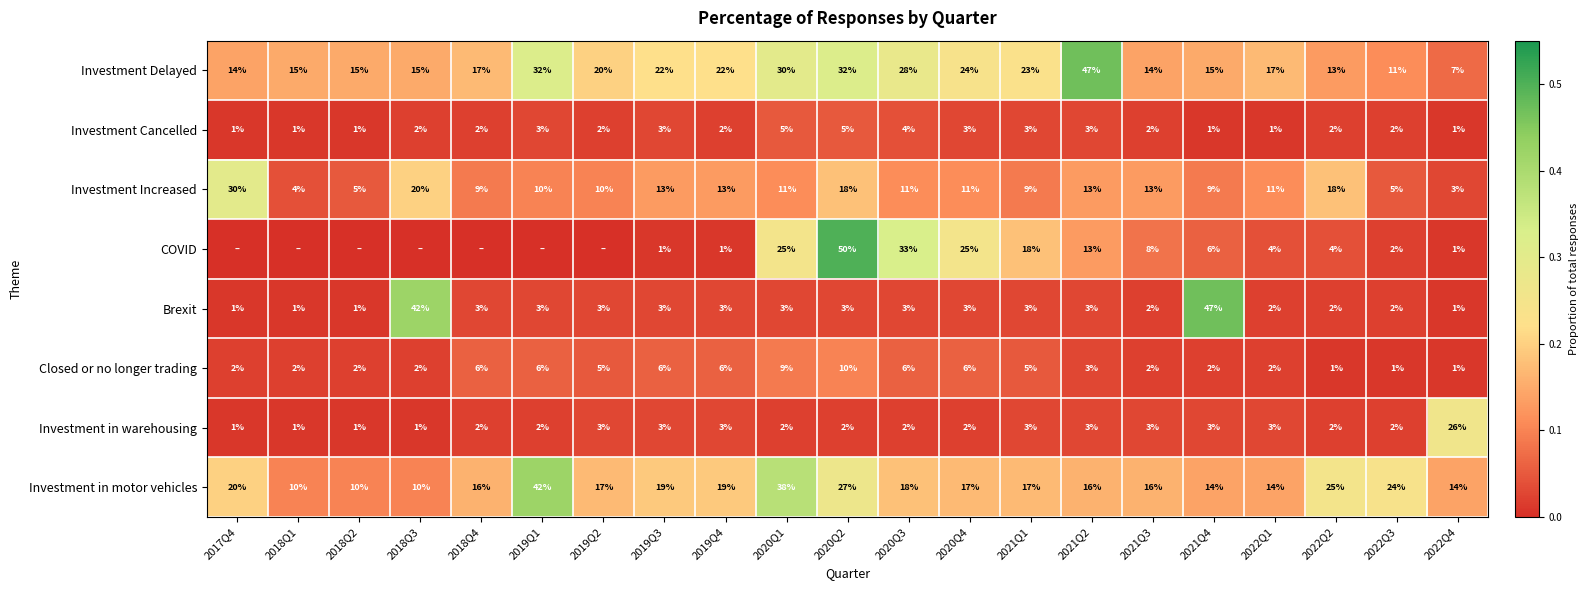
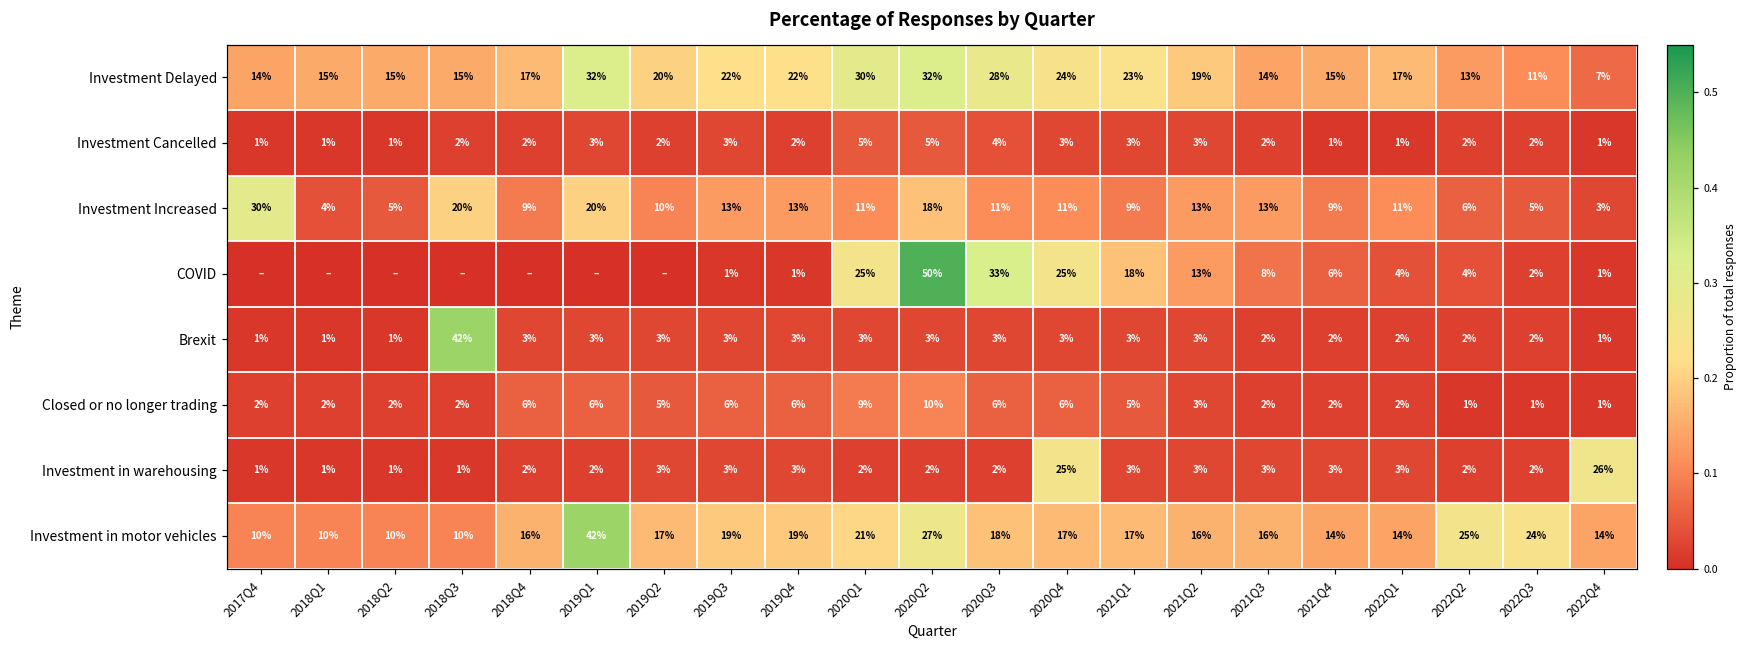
  {
    "Investment Delayed": {
      "2017Q4": "14%",
      "2018Q1": "15%",
      "2018Q2": "15%",
      "2018Q3": "15%",
      "2018Q4": "17%",
      "2019Q1": "32%",
      "2019Q2": "20%",
      "2019Q3": "22%",
      "2019Q4": "22%",
      "2020Q1": "30%",
      "2020Q2": "32%",
      "2020Q3": "28%",
      "2020Q4": "24%",
      "2021Q1": "23%",
-     "2021Q2": "47%",
+     "2021Q2": "19%",
      "2021Q3": "14%",
      "2021Q4": "15%",
      "2022Q1": "17%",
      "2022Q2": "13%",
      "2022Q3": "11%",
      "2022Q4": "7%"
    },
    "Investment Cancelled": {
      "2017Q4": "1%",
      "2018Q1": "1%",
      "2018Q2": "1%",
      "2018Q3": "2%",
      "2018Q4": "2%",
      "2019Q1": "3%",
      "2019Q2": "2%",
      "2019Q3": "3%",
      "2019Q4": "2%",
      "2020Q1": "5%",
      "2020Q2": "5%",
      "2020Q3": "4%",
      "2020Q4": "3%",
      "2021Q1": "3%",
      "2021Q2": "3%",
      "2021Q3": "2%",
      "2021Q4": "1%",
      "2022Q1": "1%",
      "2022Q2": "2%",
      "2022Q3": "2%",
      "2022Q4": "1%"
    },
    "Investment Increased": {
      "2017Q4": "30%",
      "2018Q1": "4%",
      "2018Q2": "5%",
      "2018Q3": "20%",
      "2018Q4": "9%",
-     "2019Q1": "10%",
+     "2019Q1": "20%",
      "2019Q2": "10%",
      "2019Q3": "13%",
      "2019Q4": "13%",
      "2020Q1": "11%",
      "2020Q2": "18%",
      "2020Q3": "11%",
      "2020Q4": "11%",
      "2021Q1": "9%",
      "2021Q2": "13%",
      "2021Q3": "13%",
      "2021Q4": "9%",
      "2022Q1": "11%",
-     "2022Q2": "18%",
+     "2022Q2": "6%",
      "2022Q3": "5%",
      "2022Q4": "3%"
    },
    "COVID": {
      "2019Q3": "1%",
      "2019Q4": "1%",
      "2020Q1": "25%",
      "2020Q2": "50%",
      "2020Q3": "33%",
      "2020Q4": "25%",
      "2021Q1": "18%",
      "2021Q2": "13%",
      "2021Q3": "8%",
      "2021Q4": "6%",
      "2022Q1": "4%",
      "2022Q2": "4%",
      "2022Q3": "2%",
      "2022Q4": "1%"
    },
    "Brexit": {
      "2017Q4": "1%",
      "2018Q1": "1%",
      "2018Q2": "1%",
      "2018Q3": "42%",
      "2018Q4": "3%",
      "2019Q1": "3%",
      "2019Q2": "3%",
      "2019Q3": "3%",
      "2019Q4": "3%",
      "2020Q1": "3%",
      "2020Q2": "3%",
      "2020Q3": "3%",
      "2020Q4": "3%",
      "2021Q1": "3%",
      "2021Q2": "3%",
      "2021Q3": "2%",
-     "2021Q4": "47%",
+     "2021Q4": "2%",
      "2022Q1": "2%",
      "2022Q2": "2%",
      "2022Q3": "2%",
      "2022Q4": "1%"
    },
    "Closed or no longer trading": {
      "2017Q4": "2%",
      "2018Q1": "2%",
      "2018Q2": "2%",
      "2018Q3": "2%",
      "2018Q4": "6%",
      "2019Q1": "6%",
      "2019Q2": "5%",
      "2019Q3": "6%",
      "2019Q4": "6%",
      "2020Q1": "9%",
      "2020Q2": "10%",
      "2020Q3": "6%",
      "2020Q4": "6%",
      "2021Q1": "5%",
      "2021Q2": "3%",
      "2021Q3": "2%",
      "2021Q4": "2%",
      "2022Q1": "2%",
      "2022Q2": "1%",
      "2022Q3": "1%",
      "2022Q4": "1%"
    },
    "Investment in warehousing": {
      "2017Q4": "1%",
      "2018Q1": "1%",
      "2018Q2": "1%",
      "2018Q3": "1%",
      "2018Q4": "2%",
      "2019Q1": "2%",
      "2019Q2": "3%",
      "2019Q3": "3%",
      "2019Q4": "3%",
      "2020Q1": "2%",
      "2020Q2": "2%",
      "2020Q3": "2%",
-     "2020Q4": "2%",
+     "2020Q4": "25%",
      "2021Q1": "3%",
      "2021Q2": "3%",
      "2021Q3": "3%",
      "2021Q4": "3%",
      "2022Q1": "3%",
      "2022Q2": "2%",
      "2022Q3": "2%",
      "2022Q4": "26%"
    },
    "Investment in motor vehicles": {
-     "2017Q4": "20%",
+     "2017Q4": "10%",
      "2018Q1": "10%",
      "2018Q2": "10%",
      "2018Q3": "10%",
      "2018Q4": "16%",
      "2019Q1": "42%",
      "2019Q2": "17%",
      "2019Q3": "19%",
      "2019Q4": "19%",
-     "2020Q1": "38%",
+     "2020Q1": "21%",
      "2020Q2": "27%",
      "2020Q3": "18%",
      "2020Q4": "17%",
      "2021Q1": "17%",
      "2021Q2": "16%",
      "2021Q3": "16%",
      "2021Q4": "14%",
      "2022Q1": "14%",
      "2022Q2": "25%",
      "2022Q3": "24%",
      "2022Q4": "14%"
    }
  }
